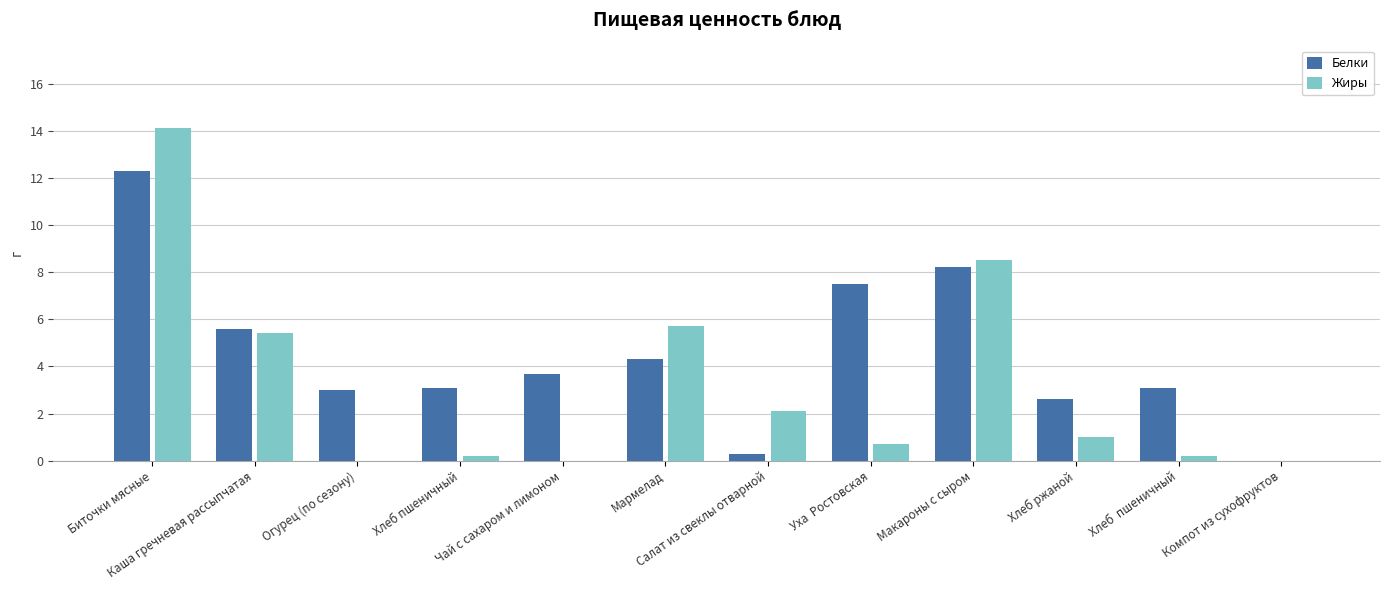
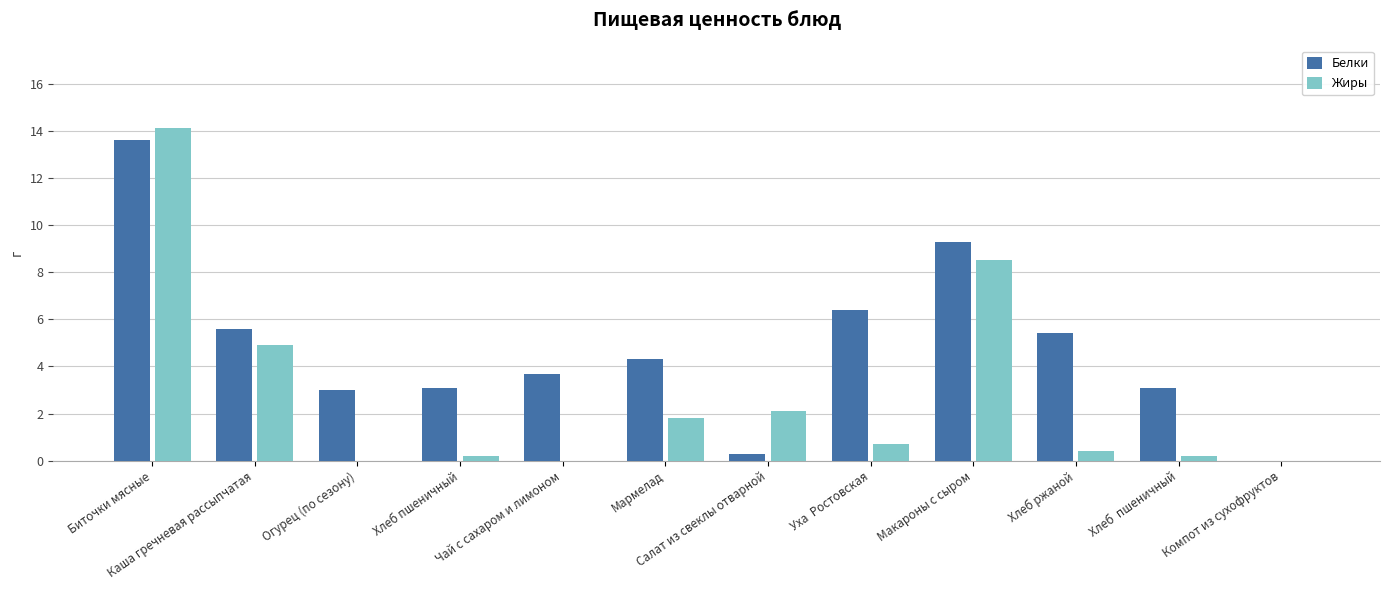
  {
    "Белки": {
-     "Биточки мясные": 12.3,
+     "Биточки мясные": 13.6,
      "Каша гречневая рассыпчатая": 5.6,
      "Огурец (по сезону)": 3.0,
      "Чай с сахаром и лимоном": 3.7,
      "Мармелад": 4.3,
      "Салат из свеклы отварной": 0.3,
-     "Уха Ростовская": 7.5,
-     "Макароны с сыром": 8.2,
-     "Хлеб ржаной": 2.6,
+     "Уха Ростовская": 6.4,
+     "Макароны с сыром": 9.3,
+     "Хлеб ржаной": 5.4,
      "Компот из сухофруктов": 0.0
    },
    "Жиры": {
      "Биточки мясные": 14.1,
-     "Каша гречневая рассыпчатая": 5.4,
+     "Каша гречневая рассыпчатая": 4.9,
      "Огурец (по сезону)": 0.0,
      "Чай с сахаром и лимоном": 0.0,
-     "Мармелад": 5.7,
+     "Мармелад": 1.8,
      "Салат из свеклы отварной": 2.1,
      "Уха Ростовская": 0.7,
      "Макароны с сыром": 8.5,
-     "Хлеб ржаной": 1.0,
+     "Хлеб ржаной": 0.4,
      "Компот из сухофруктов": 0.0
    }
  }
